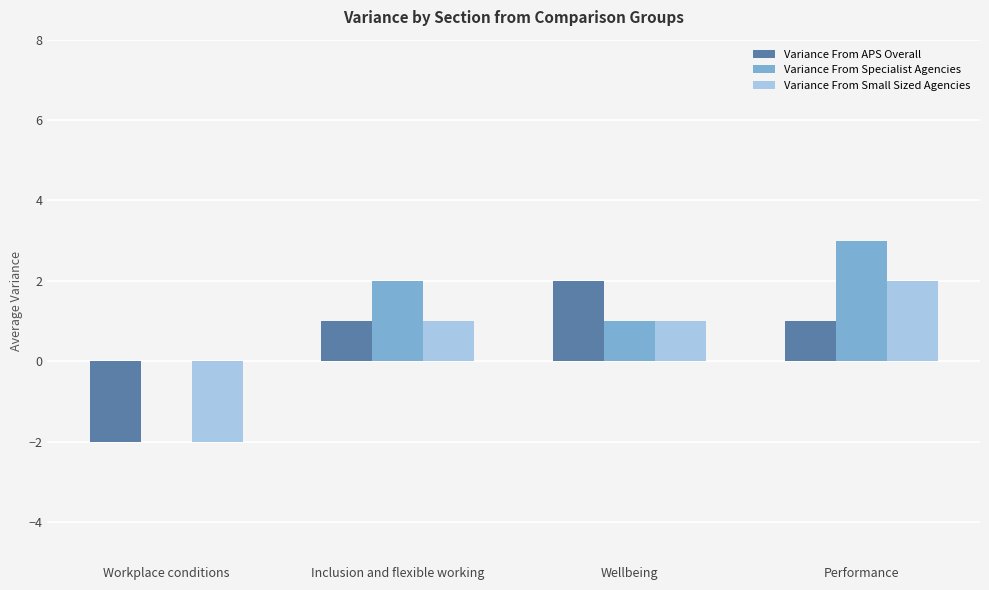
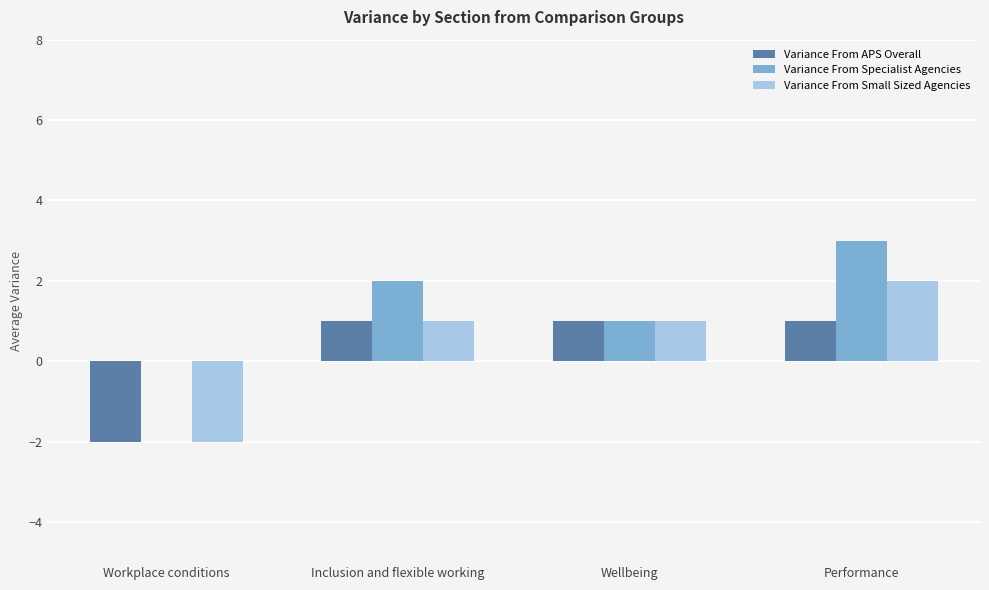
  {
    "Variance From APS Overall": {
      "Workplace conditions": -2,
      "Inclusion and flexible working": 1,
-     "Wellbeing": 2,
+     "Wellbeing": 1,
      "Performance": 1
    }
  }
